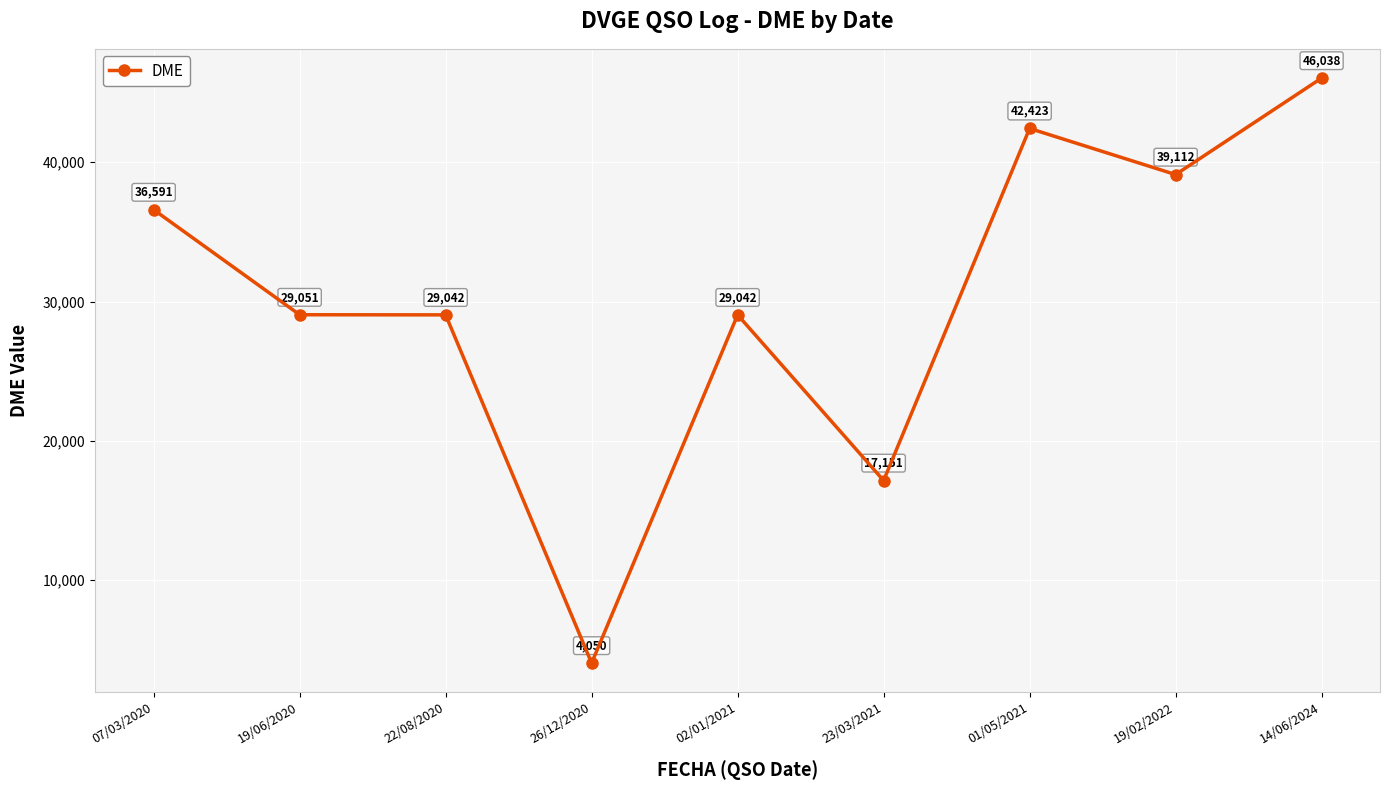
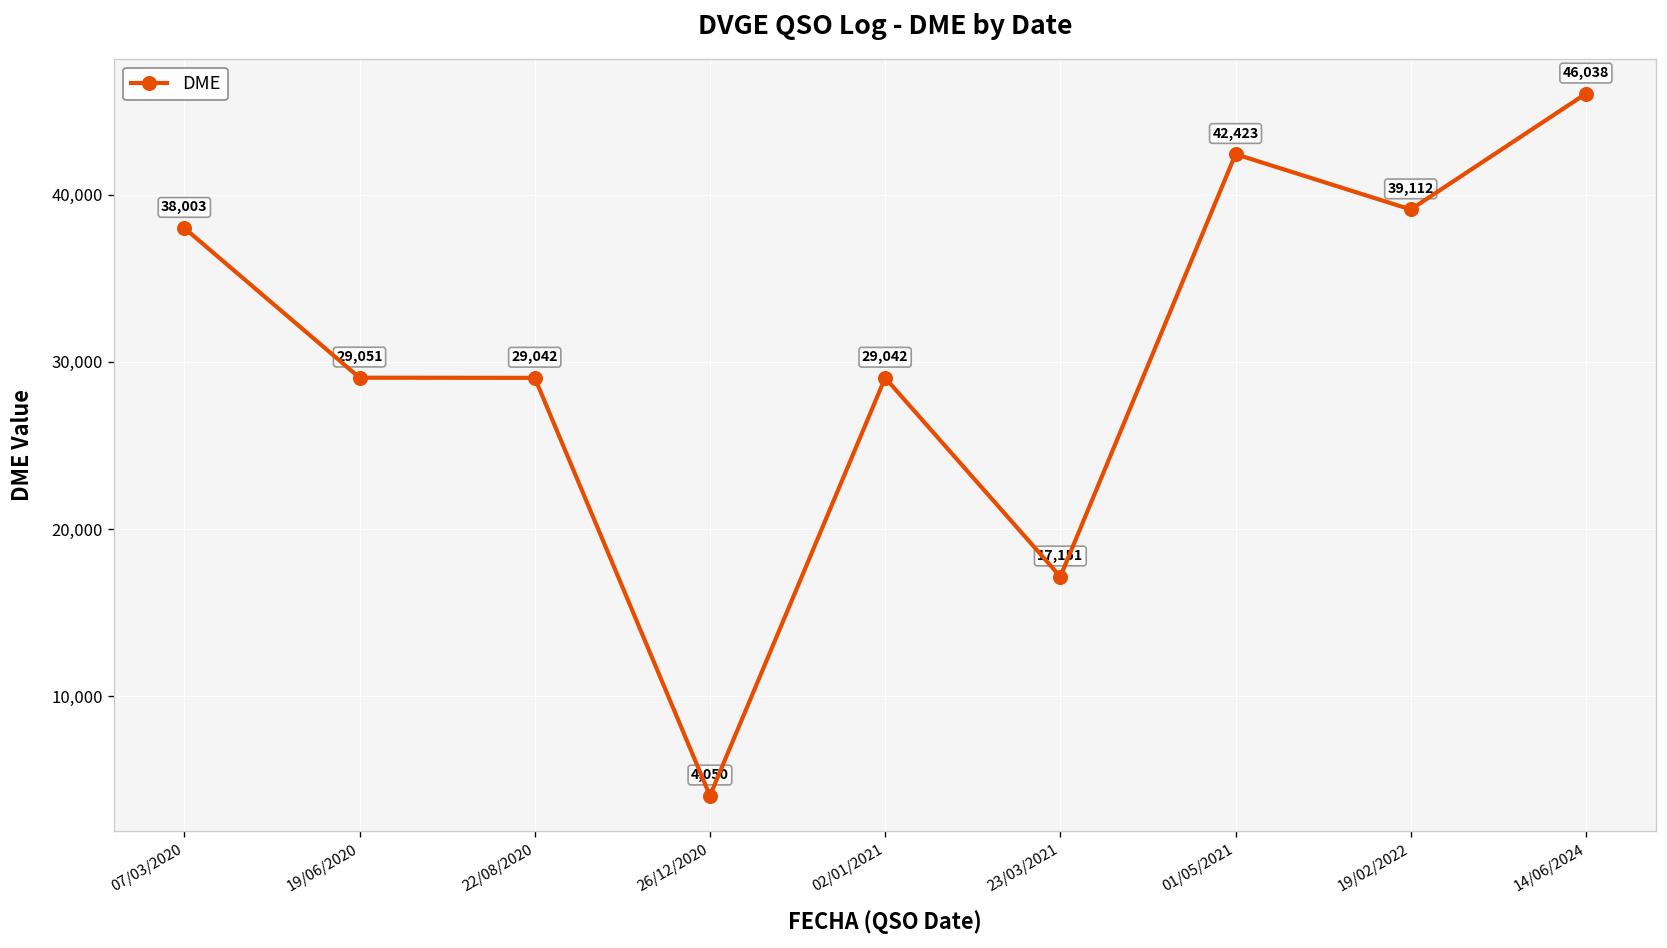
  {
-   "07/03/2020": "36,591"
+   "07/03/2020": "38,003"
  }
